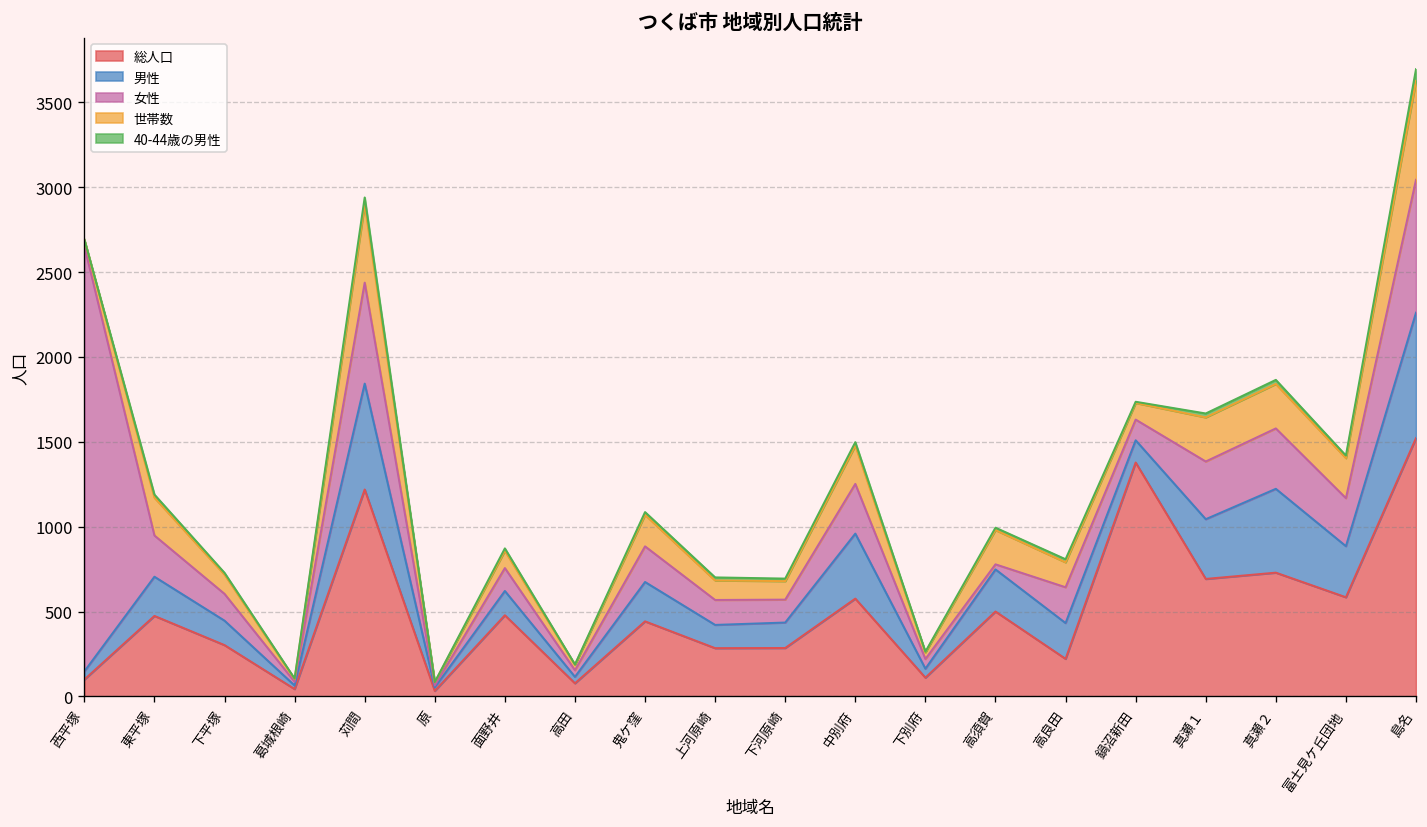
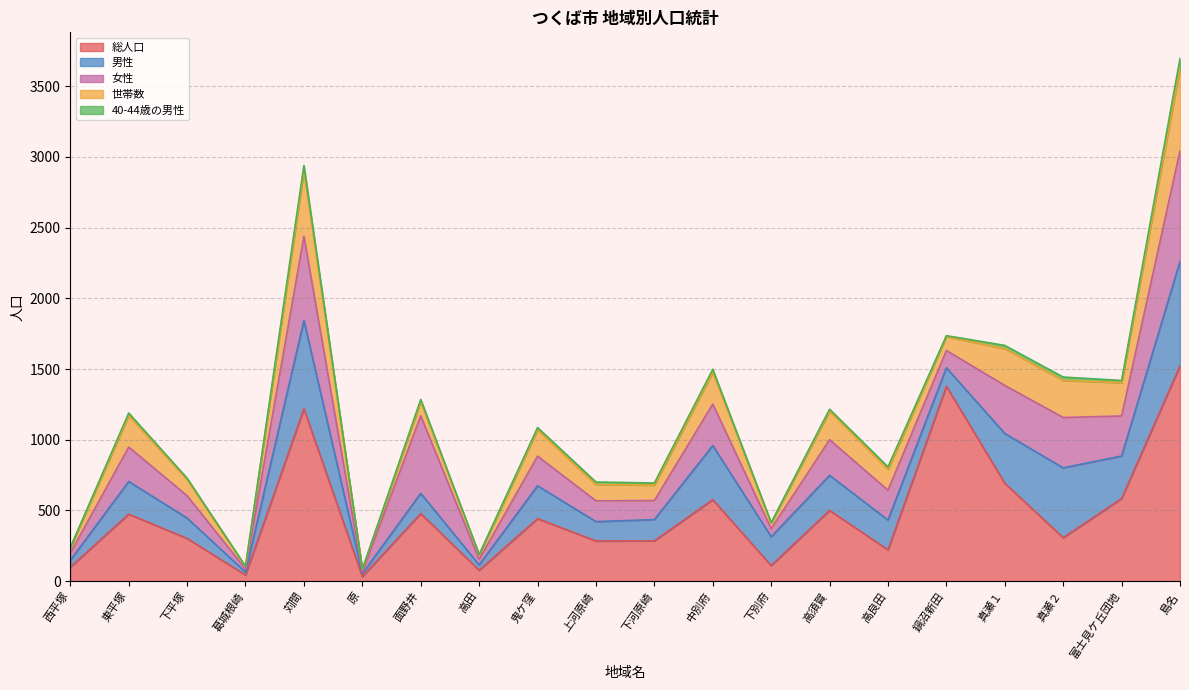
  {
    "総人口": {
      "西平塚": 100,
      "東平塚": 470,
      "下平塚": 300,
      "葛城根崎": 40,
      "苅間": 1220,
      "原": 30,
      "面野井": 480,
      "高田": 80,
      "鬼ケ窪": 440,
      "上河原崎": 280,
      "下河原崎": 290,
      "中別府": 580,
      "下別府": 110,
      "高須賀": 500,
      "高良田": 220,
      "鍋沼新田": 1380,
      "真瀬１": 690,
-     "真瀬２": 730,
+     "真瀬２": 310,
      "富士見ケ丘団地": 580,
      "島名": 1520
    },
    "男性": {
      "西平塚": 50,
      "東平塚": 230,
      "下平塚": 140,
      "葛城根崎": 20,
      "苅間": 620,
      "面野井": 140,
      "高田": 40,
      "鬼ケ窪": 230,
      "上河原崎": 140,
      "下河原崎": 150,
      "中別府": 380,
-     "下別府": 50,
+     "下別府": 200,
      "高須賀": 250,
      "高良田": 210,
      "鍋沼新田": 130,
      "真瀬１": 350,
      "真瀬２": 490,
      "富士見ケ丘団地": 300,
      "島名": 740
    },
    "女性": {
-     "西平塚": 2510,
+     "西平塚": 50,
      "東平塚": 240,
      "下平塚": 160,
      "苅間": 600,
-     "面野井": 140,
+     "面野井": 550,
      "高田": 40,
      "鬼ケ窪": 210,
      "上河原崎": 150,
      "下河原崎": 140,
      "中別府": 290,
      "下別府": 60,
-     "高須賀": 30,
+     "高須賀": 250,
      "高良田": 210,
      "鍋沼新田": 120,
      "真瀬１": 340,
      "真瀬２": 360,
      "富士見ケ丘団地": 280,
      "島名": 780
    },
    "世帯数": {
      "苅間": 460,
      "中別府": 230,
      "真瀬１": 260,
      "真瀬２": 260,
      "島名": 580
    },
    "40-44歳の男性": {
      "苅間": 40,
      "中別府": 20,
      "真瀬１": 20,
      "真瀬２": 20,
      "島名": 70
    }
  }
